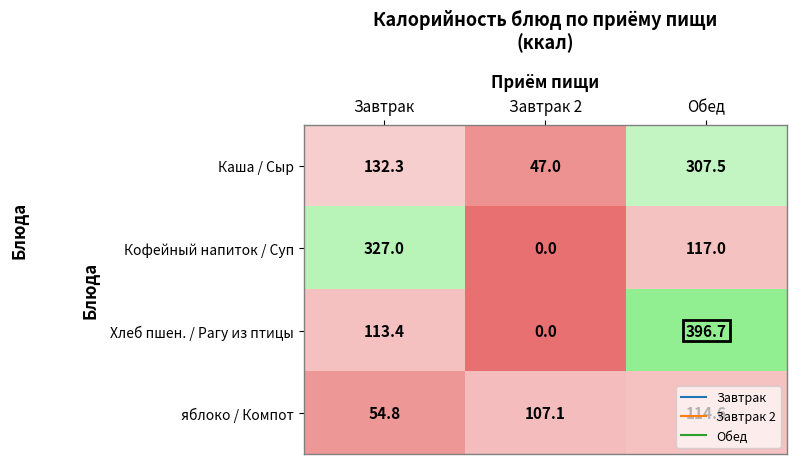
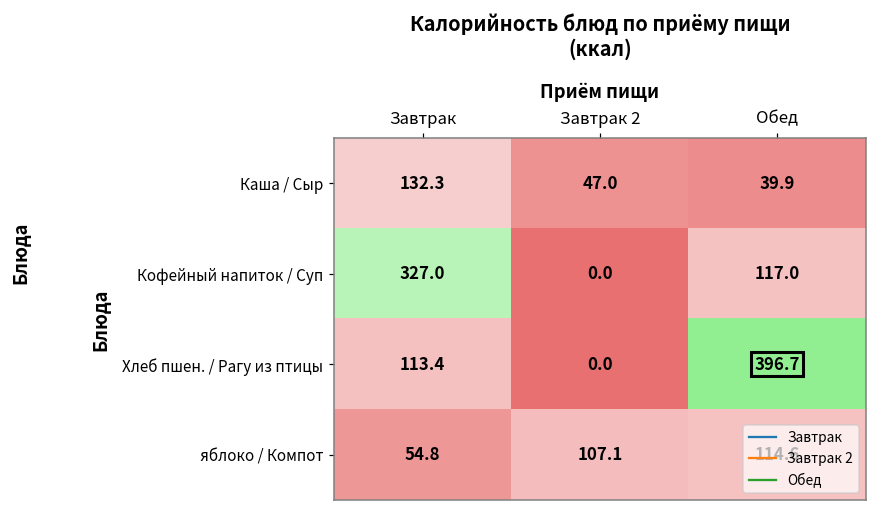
  {
    "Каша / Сыр": {
      "Завтрак": 132.3,
      "Завтрак 2": 47.0,
-     "Обед": 307.5
+     "Обед": 39.9
    },
    "Кофейный напиток / Суп": {
      "Завтрак": 327.0,
      "Завтрак 2": 0.0,
      "Обед": 117.0
    },
    "Хлеб пшен. / Рагу из птицы": {
      "Завтрак": 113.4,
      "Завтрак 2": 0.0
    },
    "яблоко / Компот": {
      "Завтрак": 54.8,
      "Завтрак 2": 107.1
    }
  }
